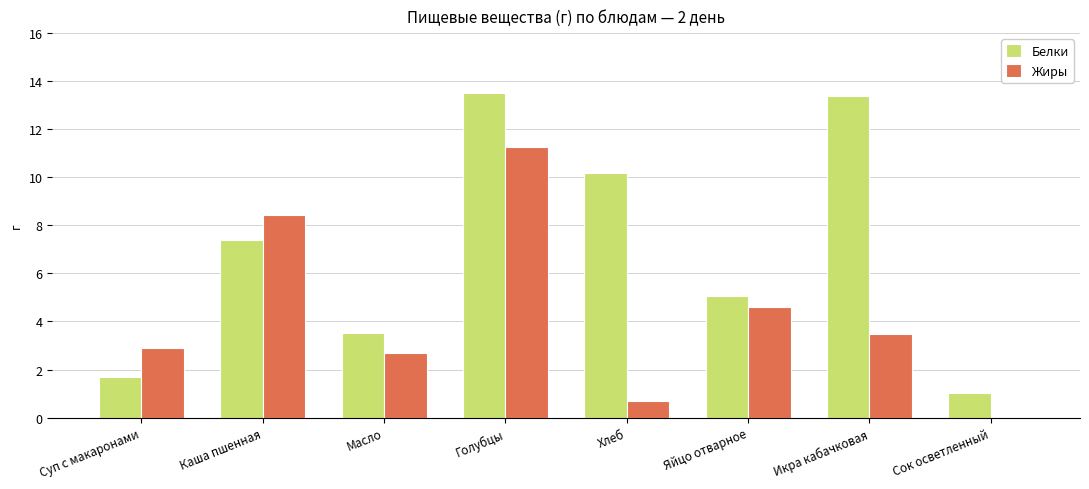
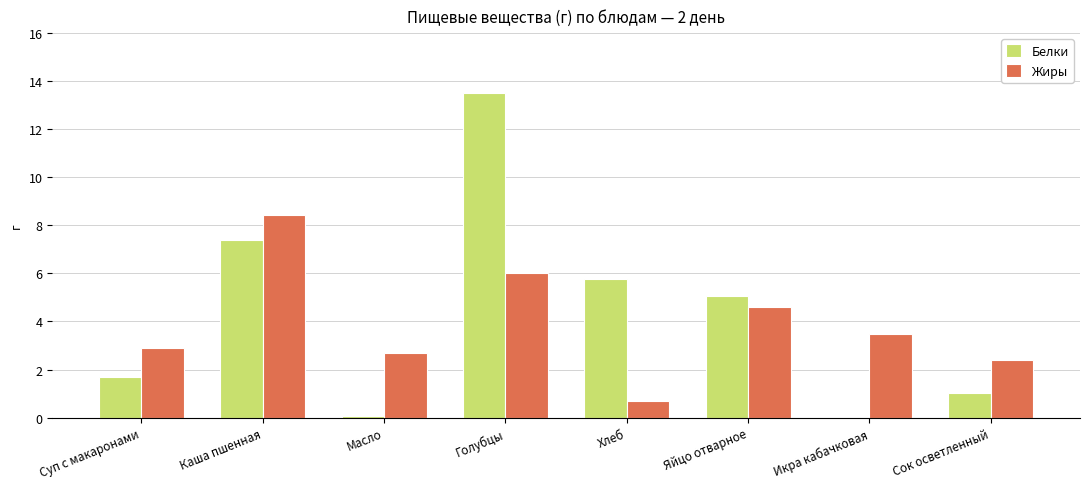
  {
    "Белки": {
      "Суп с макаронами": 1.7,
      "Каша пшенная": 7.4,
-     "Масло": 3.5,
+     "Масло": 0.1,
      "Голубцы": 13.5,
-     "Хлеб": 10.2,
+     "Хлеб": 5.8,
      "Яйцо отварное": 5.1,
-     "Икра кабачковая": 13.4,
+     "Икра кабачковая": 0.0,
      "Сок осветленный": 1.0
    },
    "Жиры": {
      "Суп с макаронами": 2.9,
      "Каша пшенная": 8.4,
      "Масло": 2.7,
-     "Голубцы": 11.3,
+     "Голубцы": 6.0,
      "Хлеб": 0.7,
      "Яйцо отварное": 4.6,
      "Икра кабачковая": 3.5,
-     "Сок осветленный": 0.0
+     "Сок осветленный": 2.4
    }
  }
